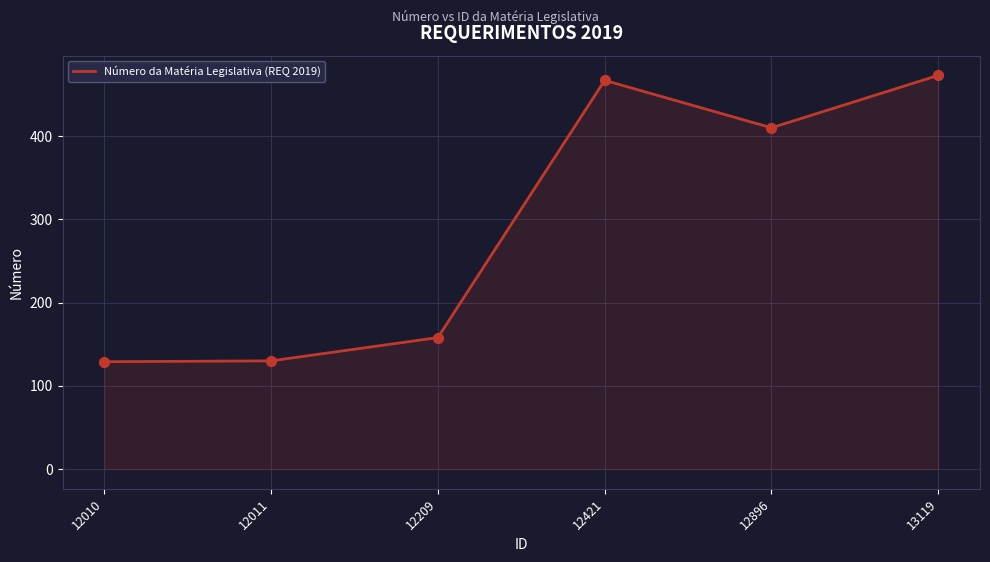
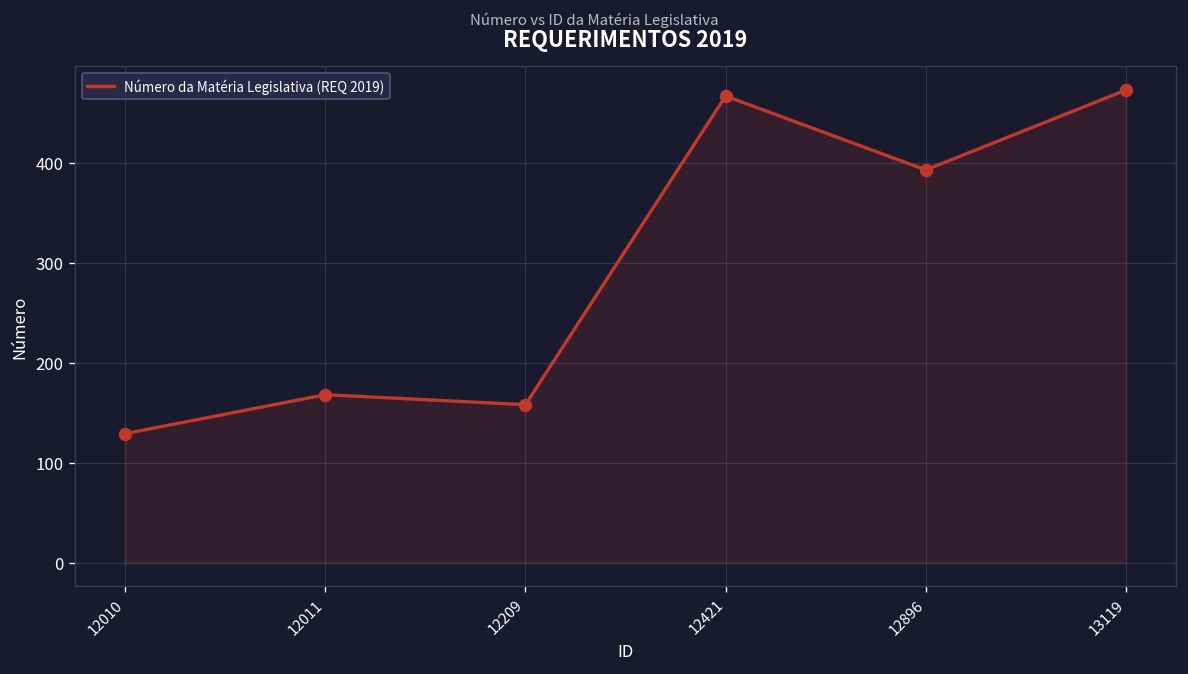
  {
    "12010": 130,
-   "12011": 130,
+   "12011": 170,
    "12209": 160,
    "12421": 470,
-   "12896": 410,
+   "12896": 390,
    "13119": 470
  }
